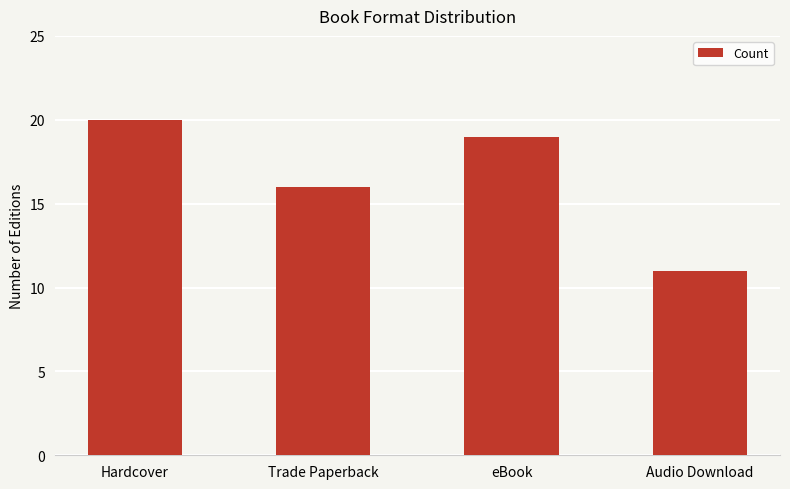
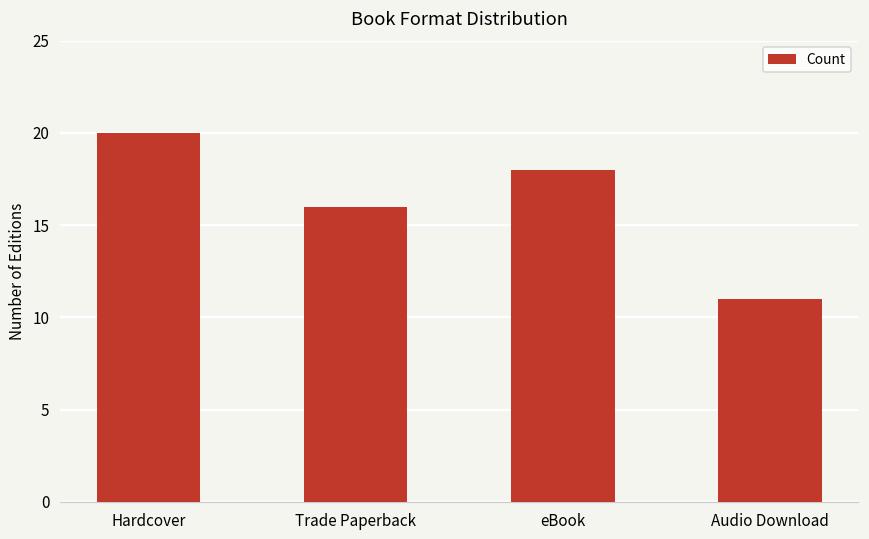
  {
    "Hardcover": 20,
    "Trade Paperback": 16,
-   "eBook": 19,
+   "eBook": 18,
    "Audio Download": 11
  }
